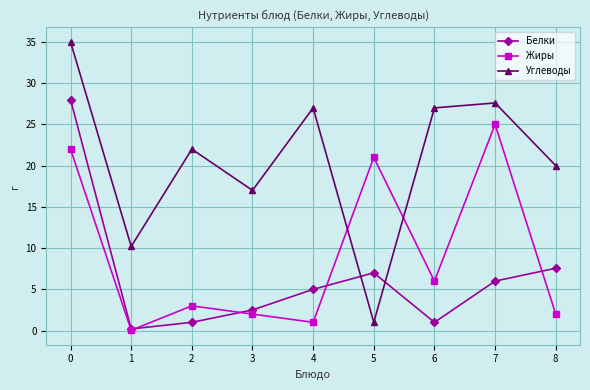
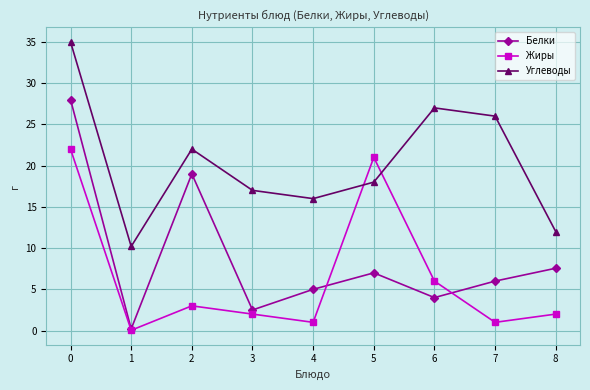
  {
    "Белки": {
      "0": 28,
-     "2": 1,
+     "2": 19,
      "3": 3,
      "4": 5,
      "5": 7,
-     "6": 1,
+     "6": 4,
      "7": 6,
      "8": 8
    },
    "Жиры": {
      "0": 22,
      "2": 3,
      "3": 2,
      "4": 1,
      "5": 21,
      "6": 6,
-     "7": 25,
+     "7": 1,
      "8": 2
    },
    "Углеводы": {
      "0": 35,
      "1": 10,
      "2": 22,
      "3": 17,
-     "4": 27,
-     "5": 1,
+     "4": 16,
+     "5": 18,
      "6": 27,
-     "7": 28,
-     "8": 20
+     "7": 26,
+     "8": 12
    }
  }
